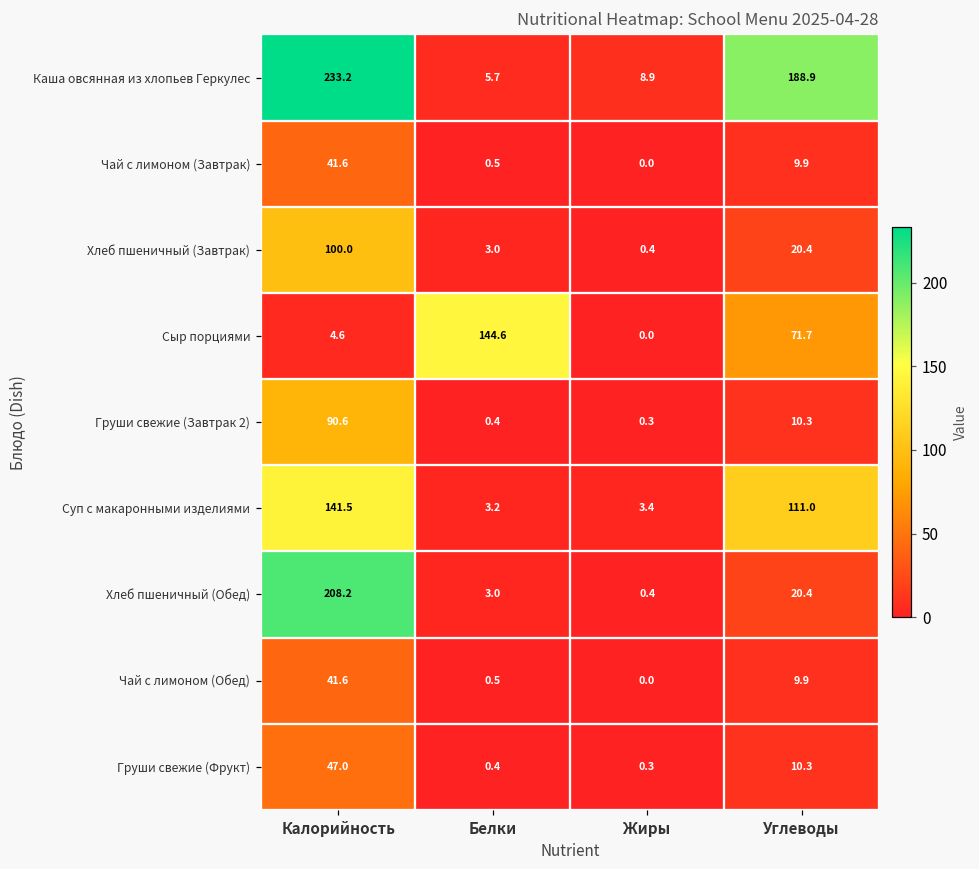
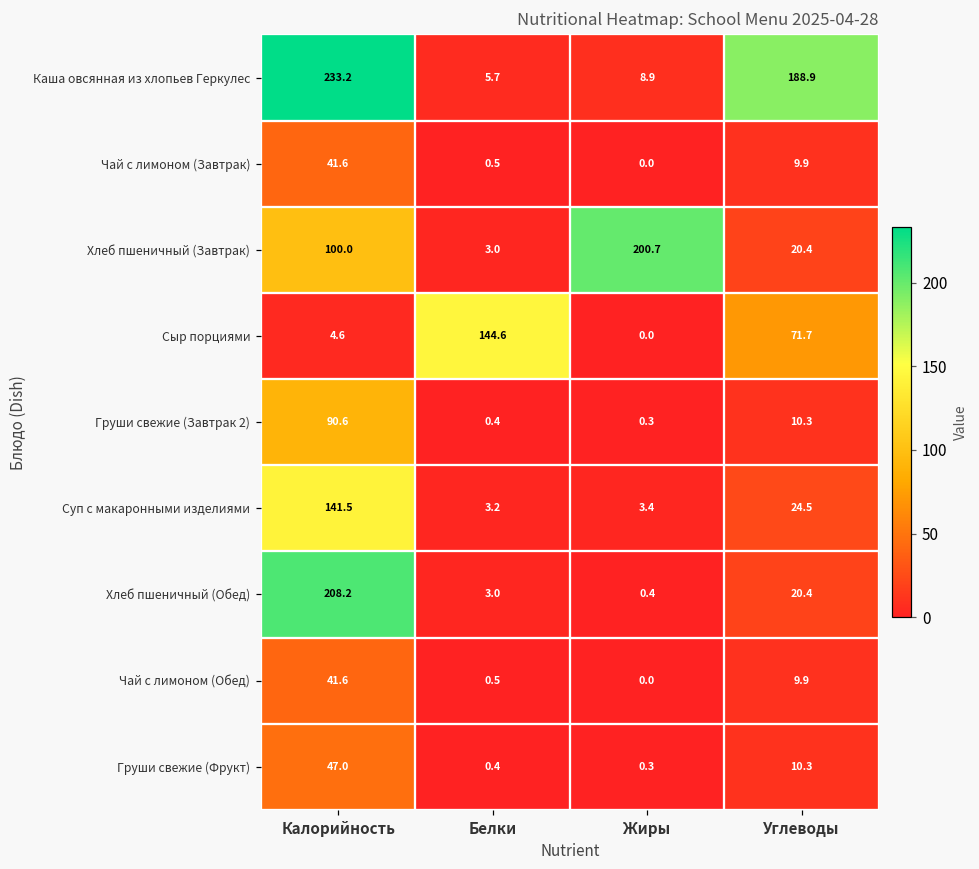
  {
    "Каша овсянная из хлопьев Геркулес": {
      "Калорийность": 233.2,
      "Белки": 5.7,
      "Жиры": 8.9,
      "Углеводы": 188.9
    },
    "Чай с лимоном (Завтрак)": {
      "Калорийность": 41.6,
      "Белки": 0.5,
      "Жиры": 0.0,
      "Углеводы": 9.9
    },
    "Хлеб пшеничный (Завтрак)": {
      "Калорийность": 100.0,
      "Белки": 3.0,
-     "Жиры": 0.4,
+     "Жиры": 200.7,
      "Углеводы": 20.4
    },
    "Сыр порциями": {
      "Калорийность": 4.6,
      "Белки": 144.6,
      "Жиры": 0.0,
      "Углеводы": 71.7
    },
    "Груши свежие (Завтрак 2)": {
      "Калорийность": 90.6,
      "Белки": 0.4,
      "Жиры": 0.3,
      "Углеводы": 10.3
    },
    "Суп с макаронными изделиями": {
      "Калорийность": 141.5,
      "Белки": 3.2,
      "Жиры": 3.4,
-     "Углеводы": 111.0
+     "Углеводы": 24.5
    },
    "Хлеб пшеничный (Обед)": {
      "Калорийность": 208.2,
      "Белки": 3.0,
      "Жиры": 0.4,
      "Углеводы": 20.4
    },
    "Чай с лимоном (Обед)": {
      "Калорийность": 41.6,
      "Белки": 0.5,
      "Жиры": 0.0,
      "Углеводы": 9.9
    },
    "Груши свежие (Фрукт)": {
      "Калорийность": 47.0,
      "Белки": 0.4,
      "Жиры": 0.3,
      "Углеводы": 10.3
    }
  }
